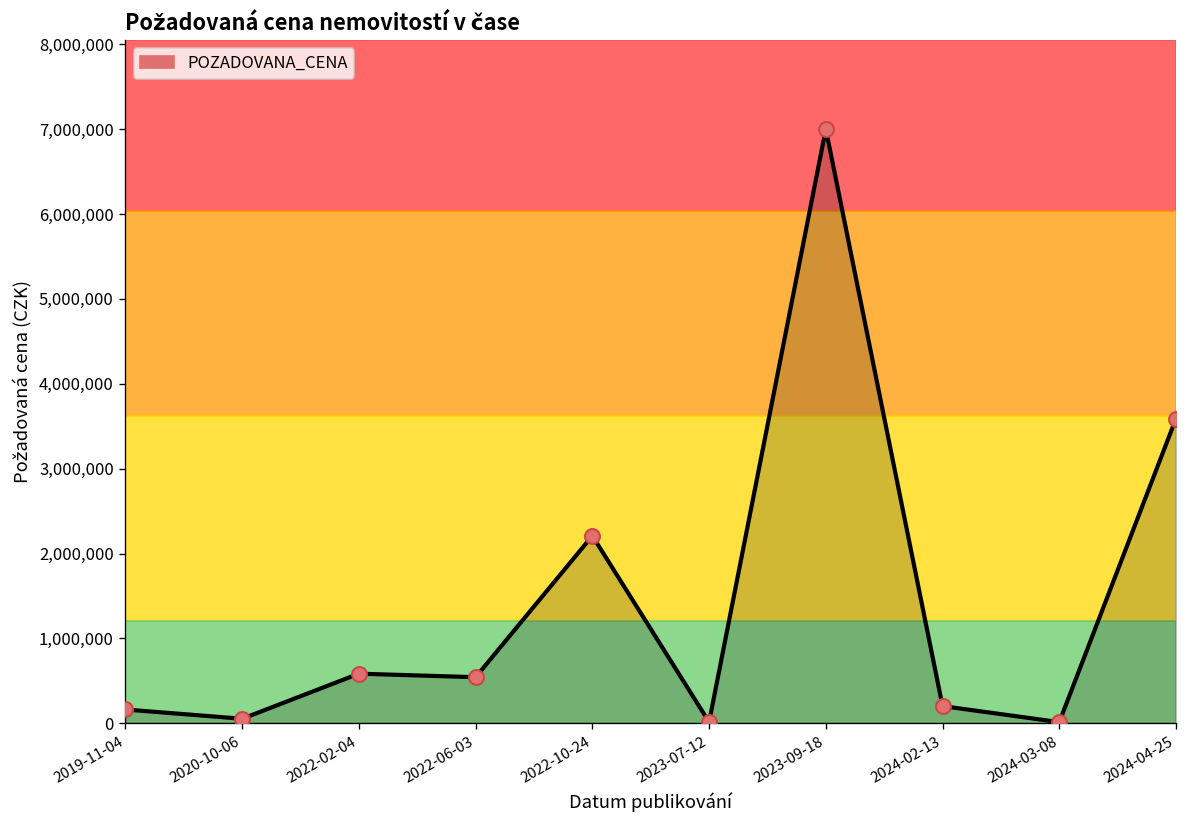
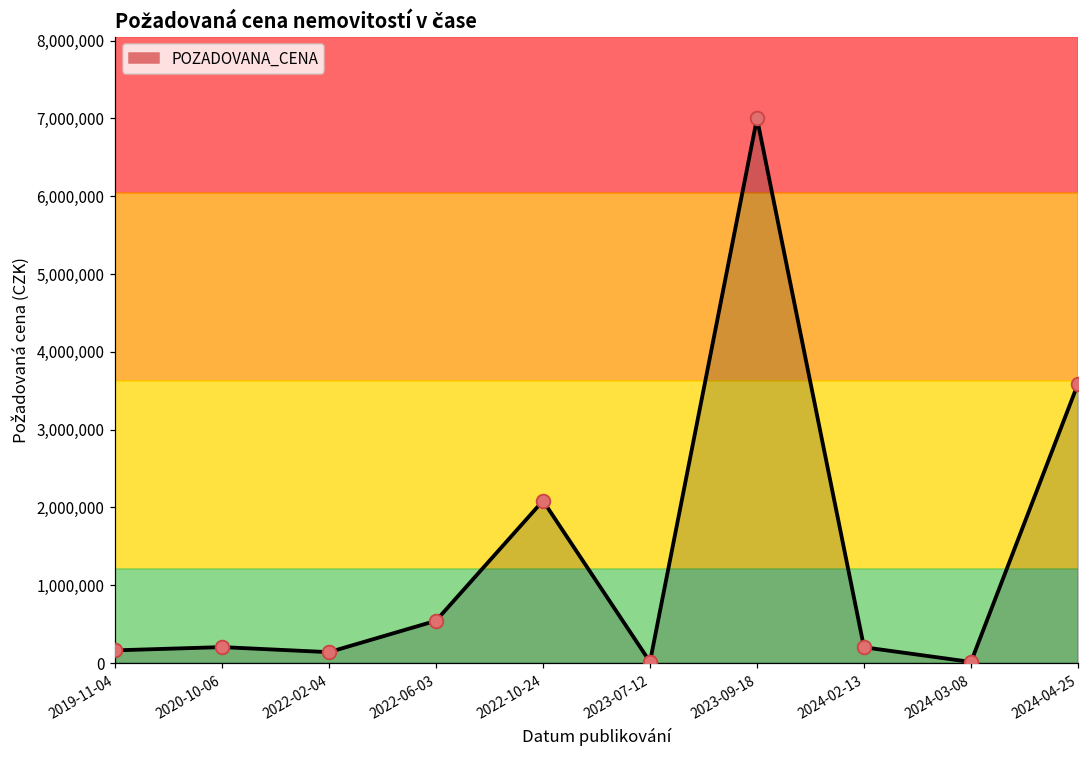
  {
    "2019-11-04": "200,000",
-   "2020-10-06": "100,000",
-   "2022-02-04": "600,000",
+   "2020-10-06": "200,000",
+   "2022-02-04": "100,000",
    "2022-06-03": "500,000",
-   "2022-10-24": "2,200,000",
+   "2022-10-24": "2,100,000",
    "2023-07-12": "0",
    "2023-09-18": "7,000,000",
    "2024-02-13": "200,000",
    "2024-03-08": "0",
    "2024-04-25": "3,600,000"
  }
